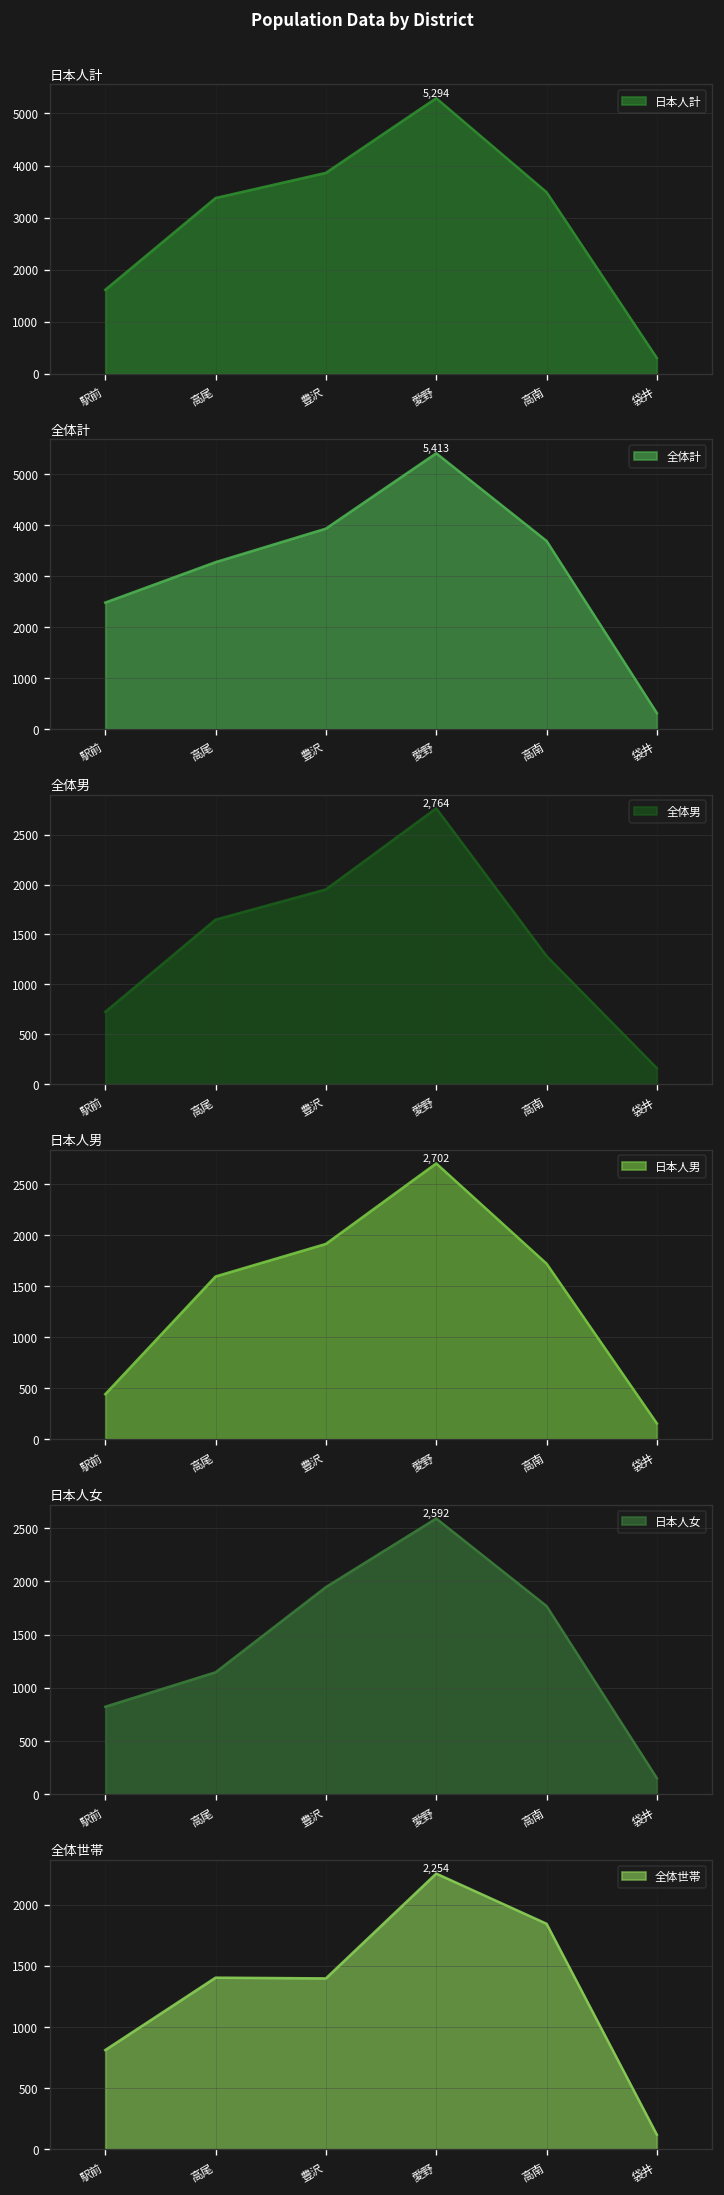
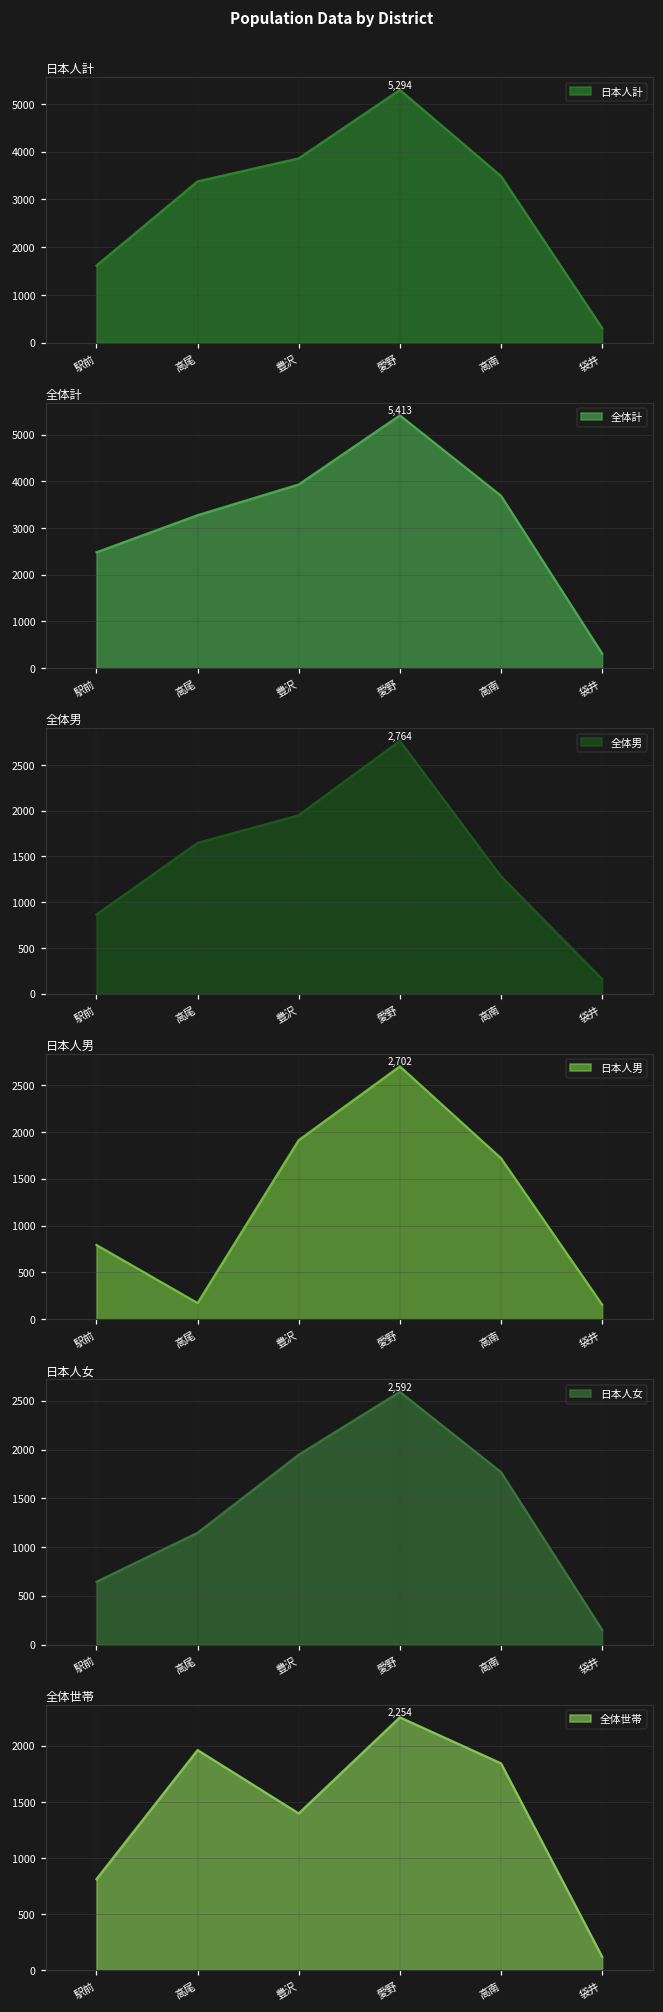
  {
    "日本人計": {
      "愛野": "5,294"
    },
    "全体計": {
      "愛野": "5,413"
    },
    "全体男": {
-     "駅前": "700",
+     "駅前": "900",
      "高尾": "1600",
      "豊沢": "2000",
      "高南": "1300",
      "袋井": "200"
    },
    "日本人男": {
-     "駅前": "400",
-     "高尾": "1600",
+     "駅前": "800",
+     "高尾": "200",
      "豊沢": "1900",
      "高南": "1700",
      "袋井": "200"
    },
    "日本人女": {
-     "駅前": "800",
+     "駅前": "600",
      "高尾": "1100",
      "豊沢": "1900",
      "高南": "1800",
      "袋井": "200"
    },
    "全体世帯": {
      "駅前": "810",
-     "高尾": "1400",
+     "高尾": "1960",
      "豊沢": "1400",
      "高南": "1840",
      "袋井": "120"
    }
  }
